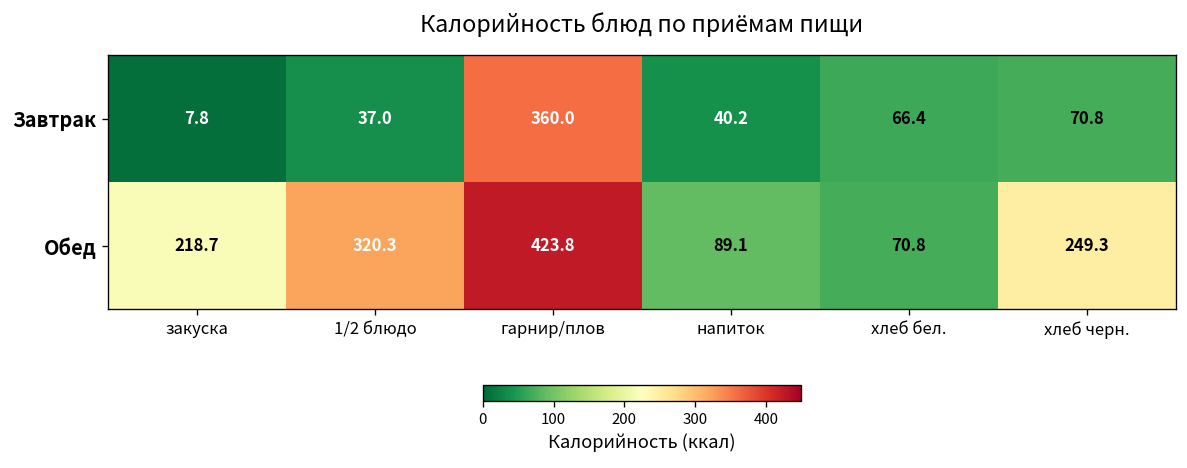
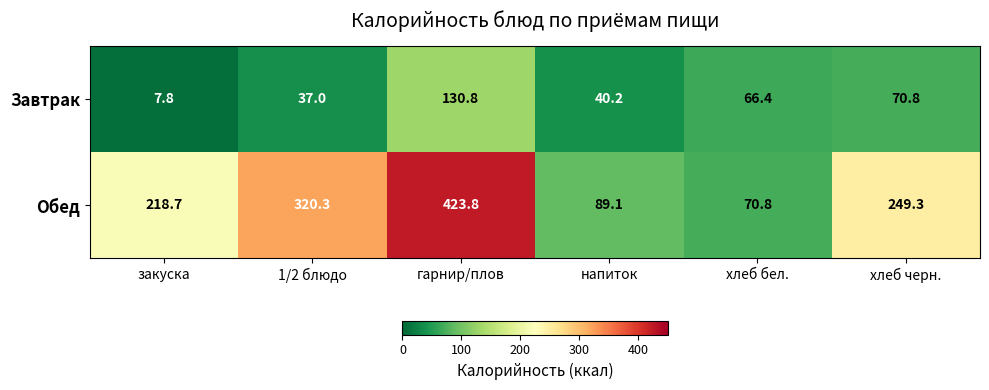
  {
    "Завтрак": {
      "закуска": 7.8,
      "1/2 блюдо": 37.0,
-     "гарнир/плов": 360.0,
+     "гарнир/плов": 130.8,
      "напиток": 40.2,
      "хлеб бел.": 66.4,
      "хлеб черн.": 70.8
    },
    "Обед": {
      "закуска": 218.7,
      "1/2 блюдо": 320.3,
      "гарнир/плов": 423.8,
      "напиток": 89.1,
      "хлеб бел.": 70.8,
      "хлеб черн.": 249.3
    }
  }
